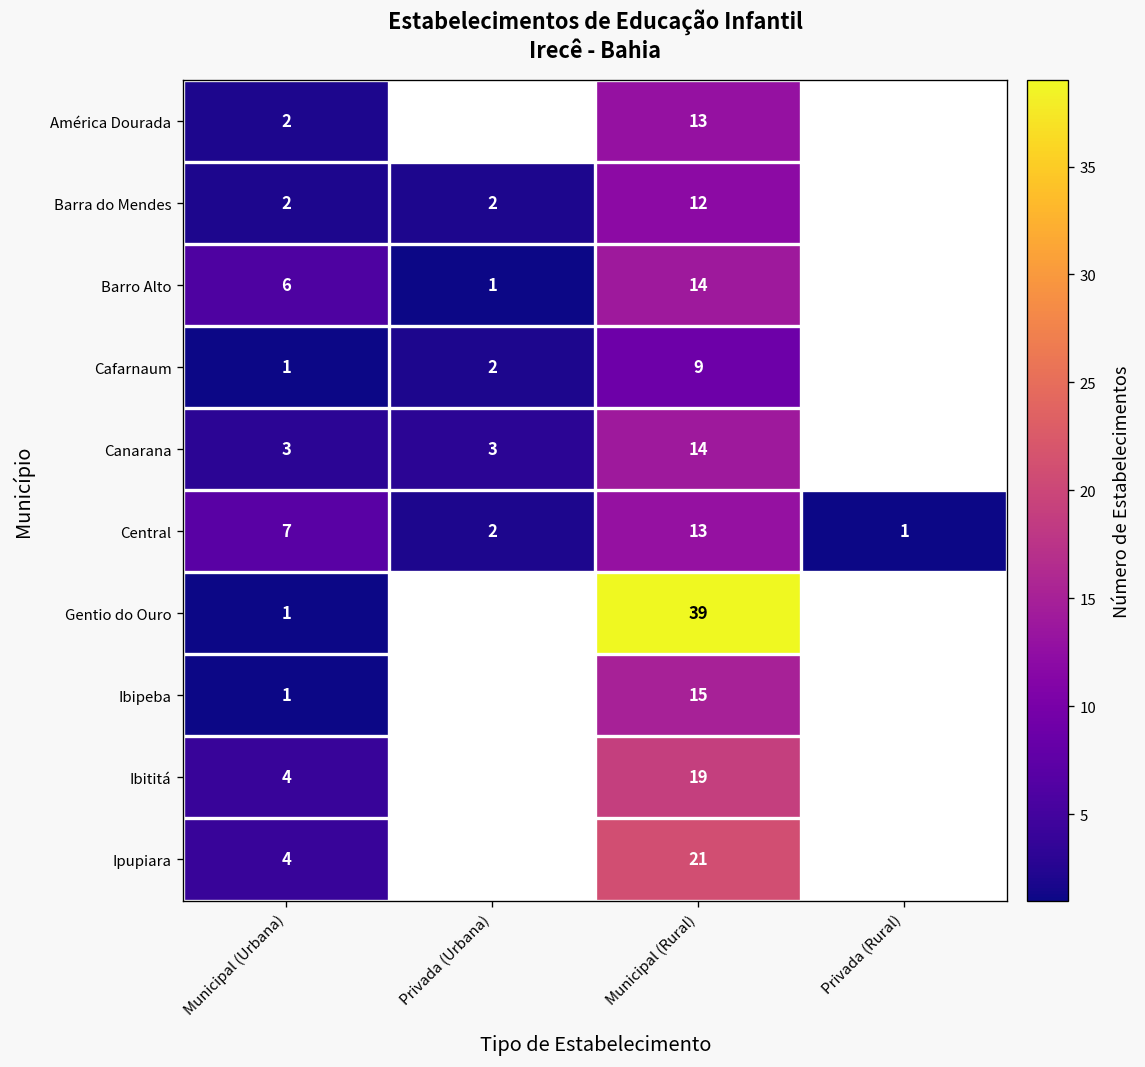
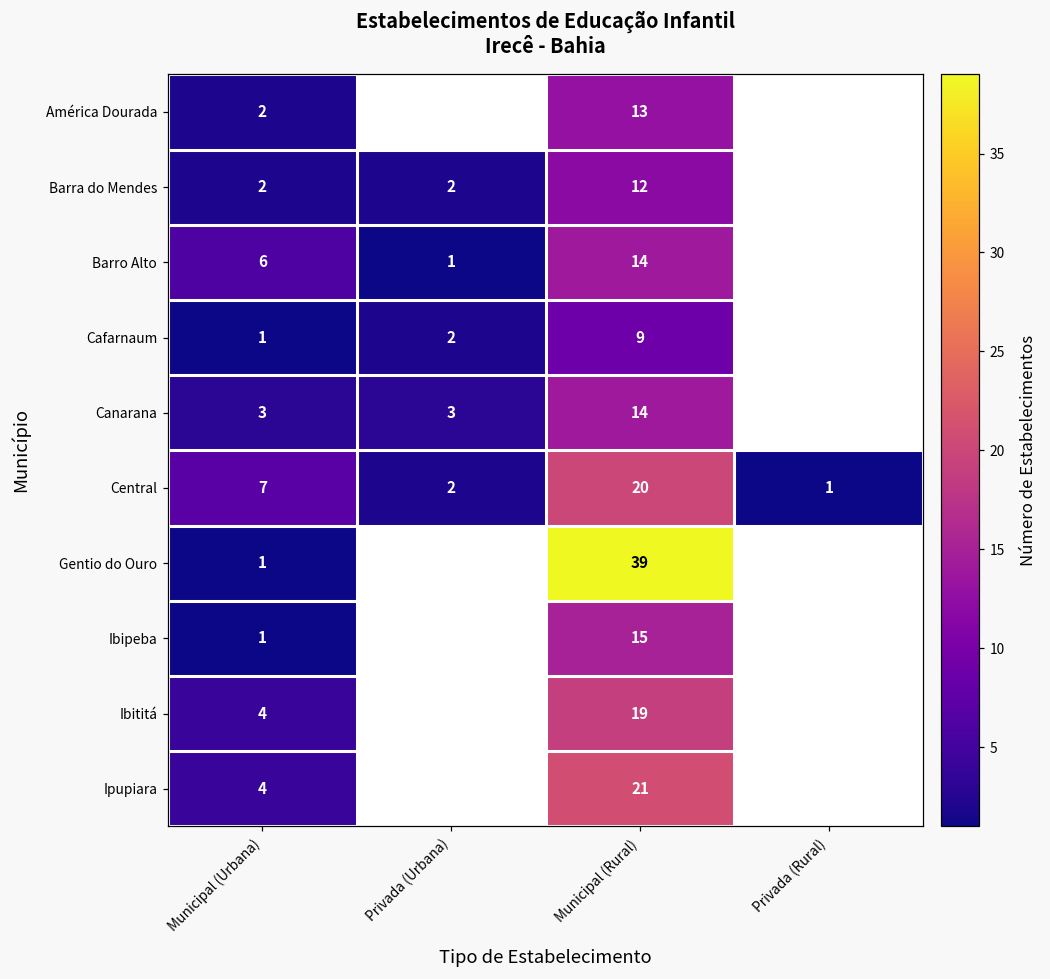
  {
    "América Dourada": {
      "Municipal (Urbana)": 2,
      "Municipal (Rural)": 13
    },
    "Barra do Mendes": {
      "Municipal (Urbana)": 2,
      "Privada (Urbana)": 2,
      "Municipal (Rural)": 12
    },
    "Barro Alto": {
      "Municipal (Urbana)": 6,
      "Privada (Urbana)": 1,
      "Municipal (Rural)": 14
    },
    "Cafarnaum": {
      "Municipal (Urbana)": 1,
      "Privada (Urbana)": 2,
      "Municipal (Rural)": 9
    },
    "Canarana": {
      "Municipal (Urbana)": 3,
      "Privada (Urbana)": 3,
      "Municipal (Rural)": 14
    },
    "Central": {
      "Municipal (Urbana)": 7,
      "Privada (Urbana)": 2,
-     "Municipal (Rural)": 13,
+     "Municipal (Rural)": 20,
      "Privada (Rural)": 1
    },
    "Gentio do Ouro": {
      "Municipal (Urbana)": 1,
      "Municipal (Rural)": 39
    },
    "Ibipeba": {
      "Municipal (Urbana)": 1,
      "Municipal (Rural)": 15
    },
    "Ibititá": {
      "Municipal (Urbana)": 4,
      "Municipal (Rural)": 19
    },
    "Ipupiara": {
      "Municipal (Urbana)": 4,
      "Municipal (Rural)": 21
    }
  }
